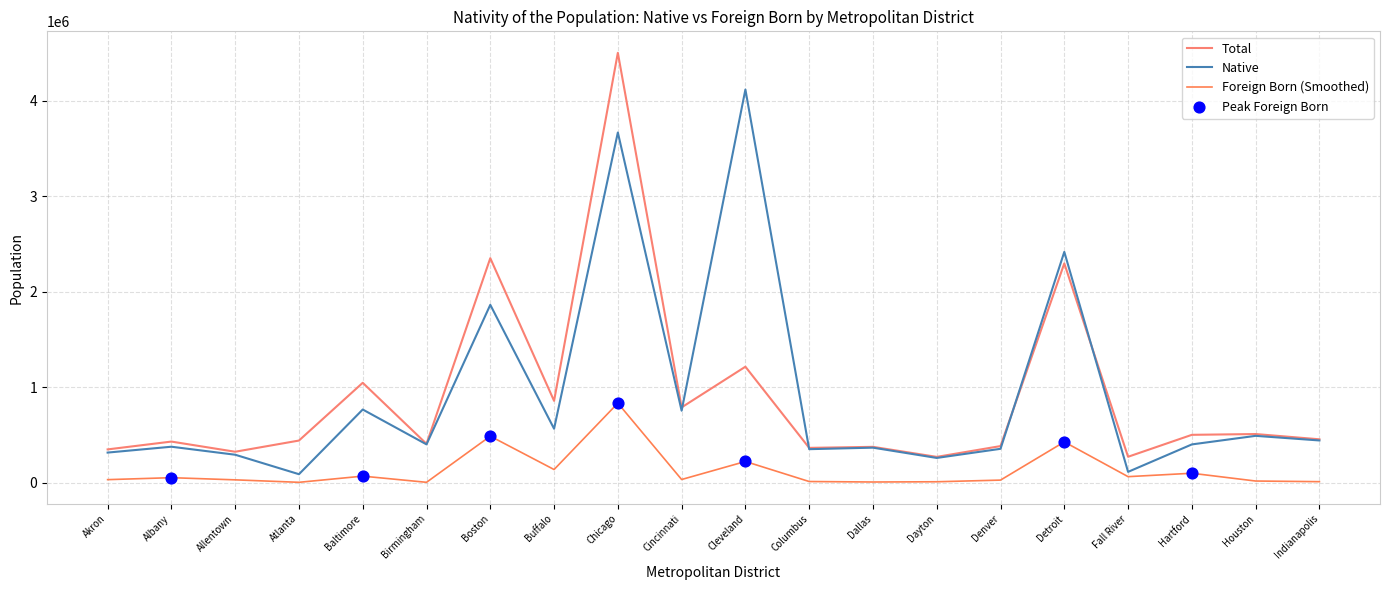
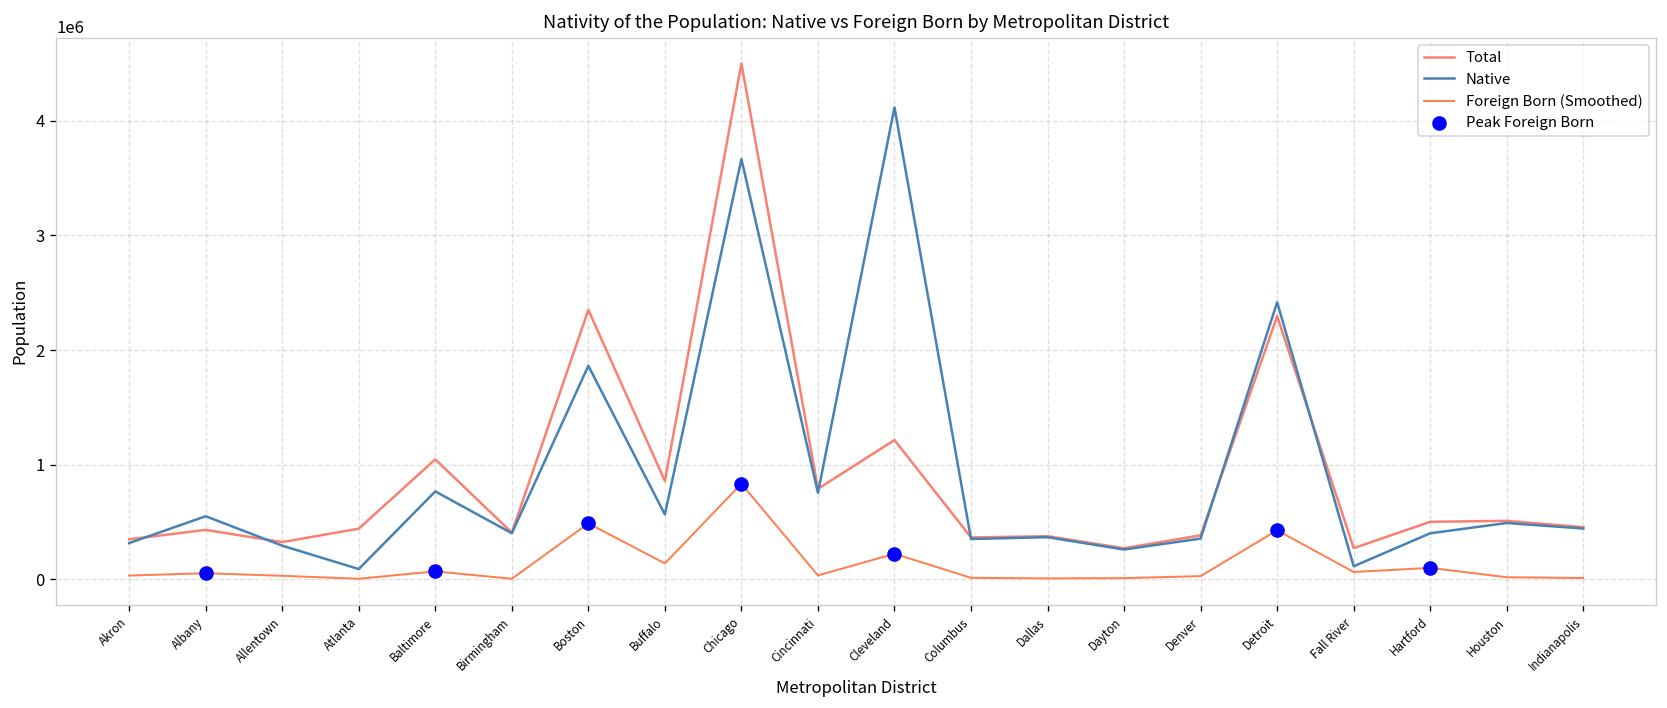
  {
    "Native": {
      "Akron": 300000,
-     "Albany": 400000,
+     "Albany": 600000,
      "Allentown": 300000,
      "Atlanta": 100000,
      "Baltimore": 800000,
      "Boston": 1900000,
      "Buffalo": 600000,
      "Chicago": 3700000,
      "Cincinnati": 800000,
      "Cleveland": 4100000,
      "Denver": 400000,
      "Detroit": 2400000,
      "Fall River": 100000,
      "Hartford": 400000
    }
  }
